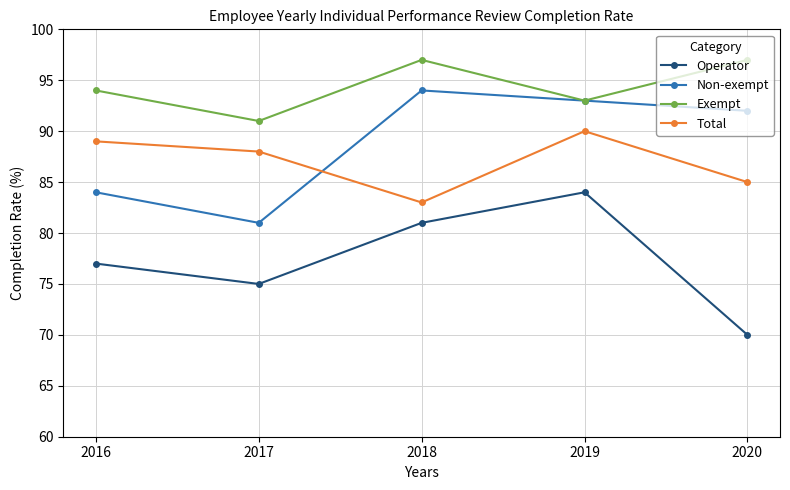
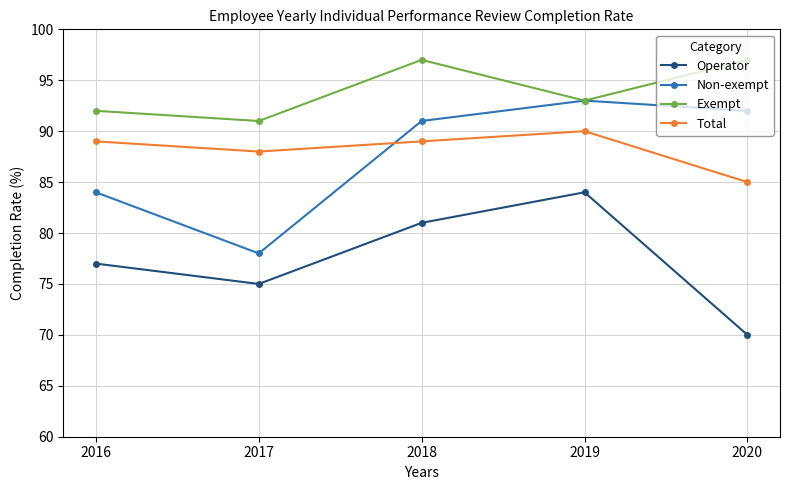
  {
    "Operator": {
      "2016": 77,
      "2017": 75,
      "2018": 81,
      "2019": 84,
      "2020": 70
    },
    "Non-exempt": {
      "2016": 84,
-     "2017": 81,
-     "2018": 94
+     "2017": 78,
+     "2018": 91
    },
    "Exempt": {
-     "2016": 94,
+     "2016": 92,
      "2017": 91,
      "2018": 97
    },
    "Total": {
      "2016": 89,
      "2017": 88,
-     "2018": 83,
+     "2018": 89,
      "2019": 90,
      "2020": 85
    }
  }
